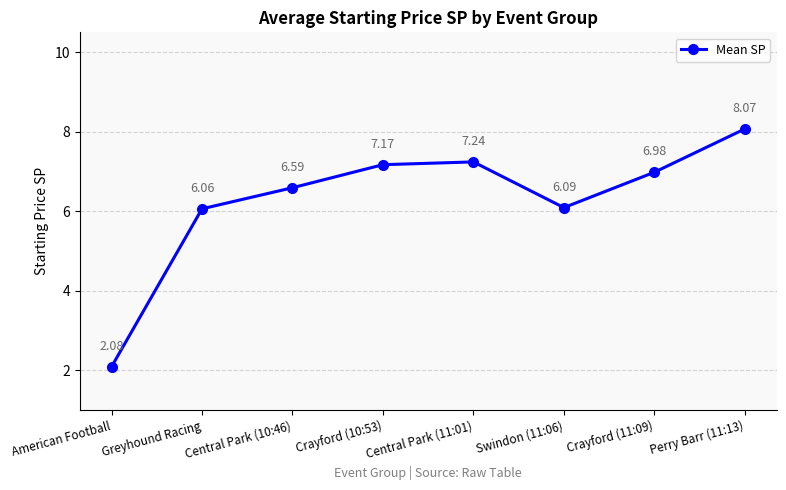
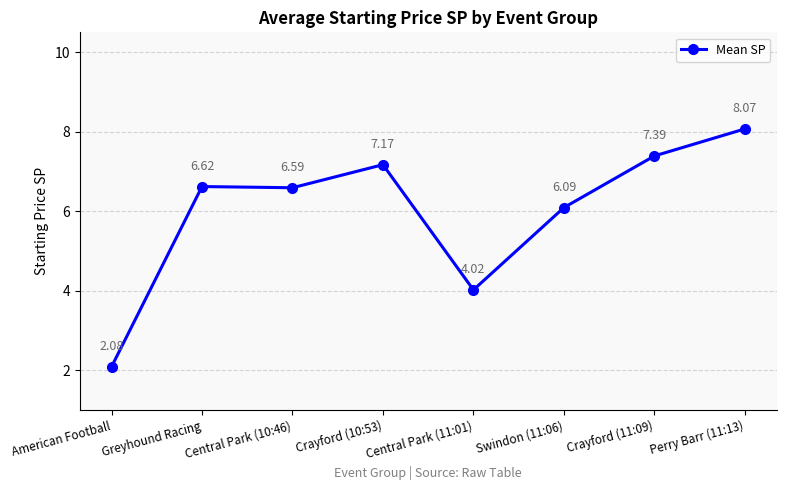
  {
    "American Football": 2.08,
-   "Greyhound Racing": 6.06,
+   "Greyhound Racing": 6.62,
    "Central Park (10:46)": 6.59,
    "Crayford (10:53)": 7.17,
-   "Central Park (11:01)": 7.24,
+   "Central Park (11:01)": 4.02,
    "Swindon (11:06)": 6.09,
-   "Crayford (11:09)": 6.98,
+   "Crayford (11:09)": 7.39,
    "Perry Barr (11:13)": 8.07
  }
